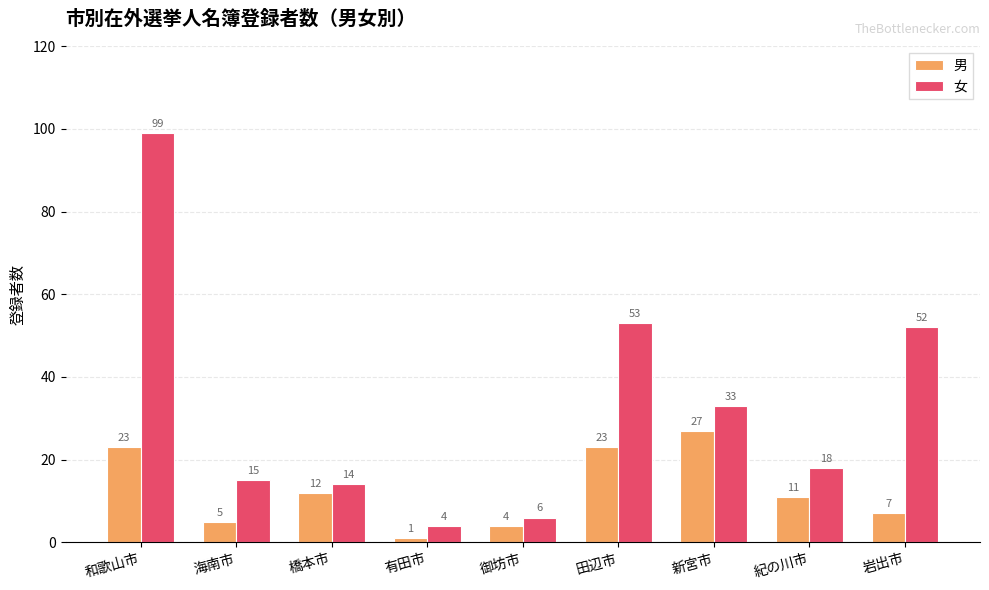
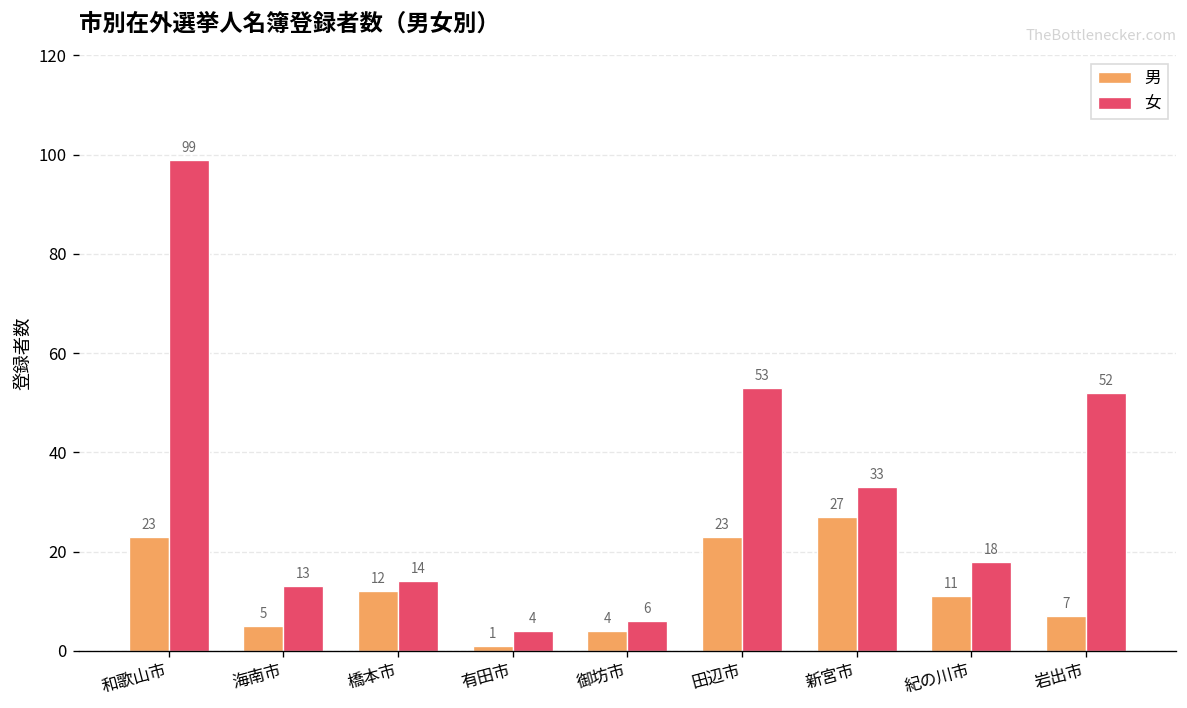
  {
    "男": {
      "和歌山市": 23,
      "海南市": 5,
      "橋本市": 12,
      "有田市": 1,
      "御坊市": 4,
      "田辺市": 23,
      "新宮市": 27,
      "紀の川市": 11,
      "岩出市": 7
    },
    "女": {
      "和歌山市": 99,
-     "海南市": 15,
+     "海南市": 13,
      "橋本市": 14,
      "有田市": 4,
      "御坊市": 6,
      "田辺市": 53,
      "新宮市": 33,
      "紀の川市": 18,
      "岩出市": 52
    }
  }
